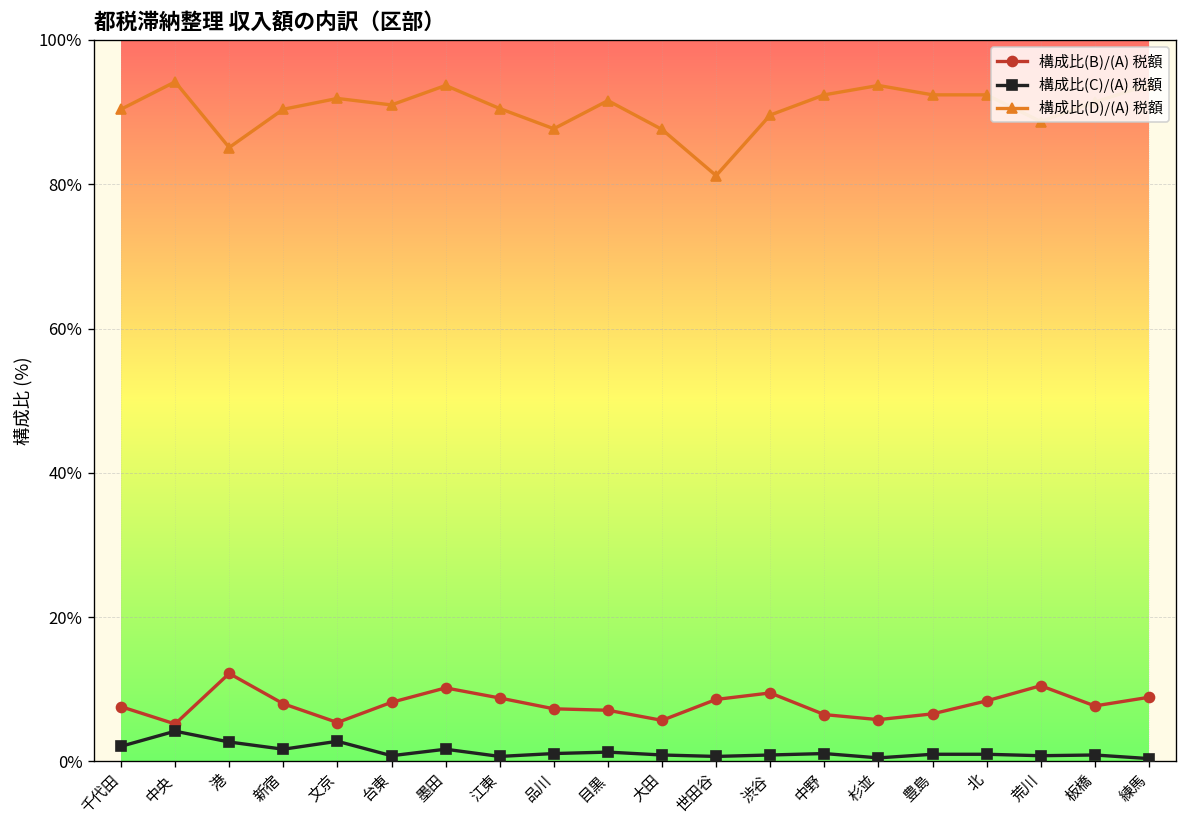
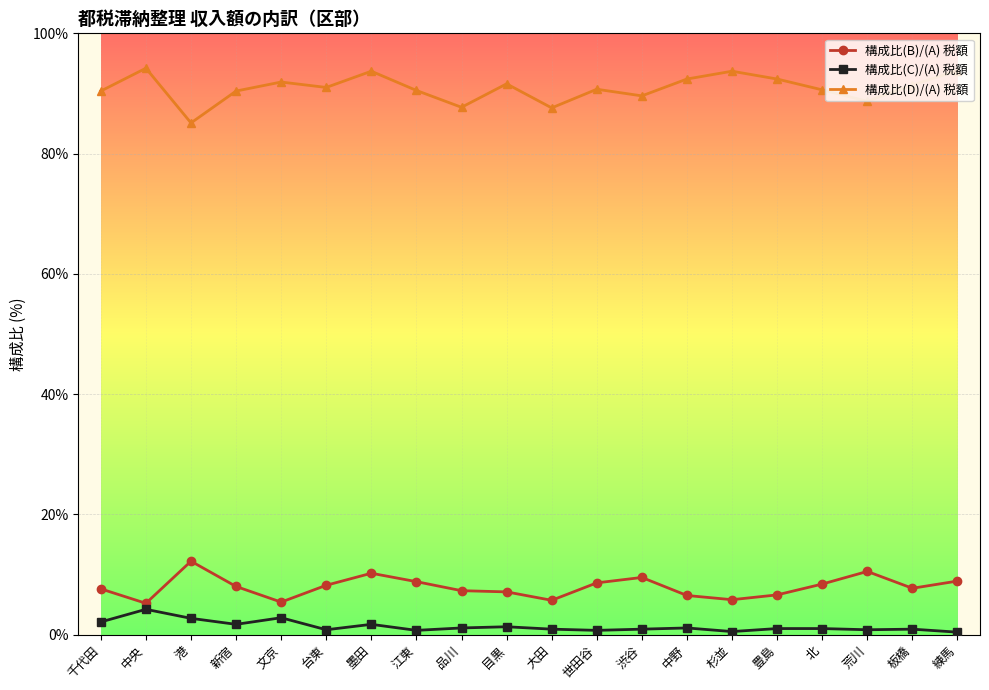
  {
    "構成比(B)/(A) 税額": {
      "千代田": "8%",
      "中央": "5%",
      "港": "12%",
      "新宿": "8%",
      "文京": "5%",
      "台東": "8%",
      "墨田": "10%",
      "江東": "9%",
      "品川": "7%",
      "目黒": "7%",
      "大田": "6%",
      "世田谷": "9%",
      "渋谷": "10%",
      "中野": "7%",
      "杉並": "6%",
      "豊島": "7%",
      "北": "8%",
      "荒川": "11%",
      "板橋": "8%",
      "練馬": "9%"
    },
    "構成比(C)/(A) 税額": {
      "千代田": "2%",
      "中央": "4%",
      "港": "3%",
      "新宿": "2%",
      "文京": "3%",
      "台東": "1%",
      "墨田": "2%",
      "江東": "1%",
      "品川": "1%",
      "目黒": "1%",
      "大田": "1%",
      "世田谷": "1%",
      "渋谷": "1%",
      "中野": "1%",
      "杉並": "1%",
      "豊島": "1%",
      "北": "1%",
      "荒川": "1%",
      "板橋": "1%",
      "練馬": "0%"
    },
    "構成比(D)/(A) 税額": {
      "千代田": "90%",
      "中央": "94%",
      "港": "85%",
      "新宿": "90%",
      "文京": "92%",
      "台東": "91%",
      "墨田": "94%",
      "江東": "91%",
      "品川": "88%",
      "目黒": "92%",
      "大田": "88%",
-     "世田谷": "81%",
+     "世田谷": "91%",
      "渋谷": "90%",
      "中野": "92%",
      "杉並": "94%",
      "豊島": "92%",
-     "北": "92%",
+     "北": "91%",
      "荒川": "89%"
    }
  }
